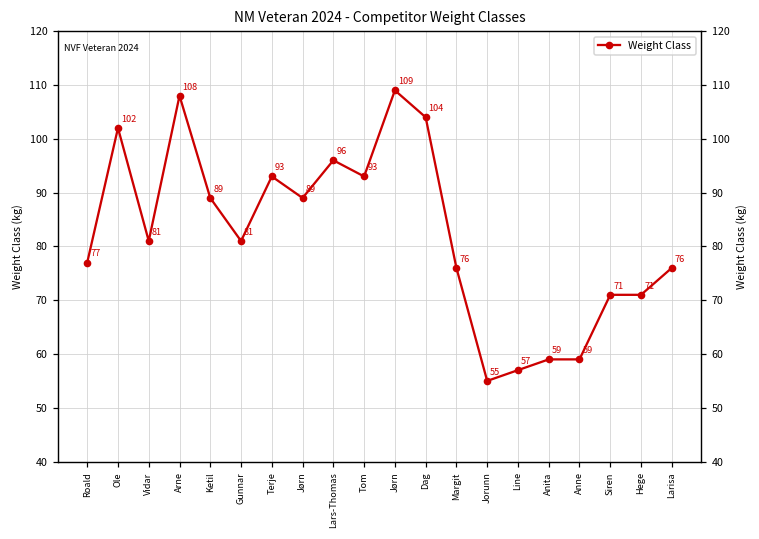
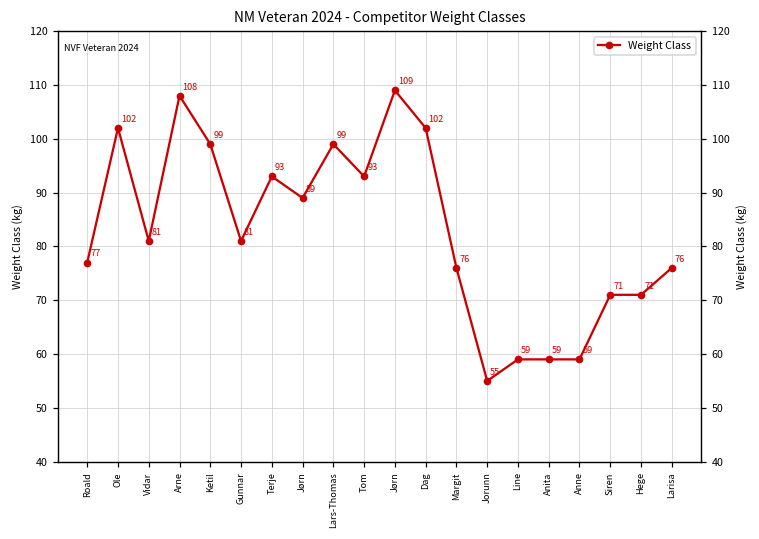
  {
    "Roald": 77,
    "Ole": 102,
    "Vidar": 81,
    "Arne": 108,
-   "Ketil": 89,
+   "Ketil": 99,
    "Gunnar": 81,
    "Terje": 93,
-   "Lars-Thomas": 96,
+   "Lars-Thomas": 99,
    "Tom": 93,
-   "Dag": 104,
+   "Dag": 102,
    "Margit": 76,
    "Jorunn": 55,
-   "Line": 57,
+   "Line": 59,
    "Anita": 59,
    "Anne": 59,
    "Siren": 71,
    "Hege": 71,
    "Larisa": 76
  }
